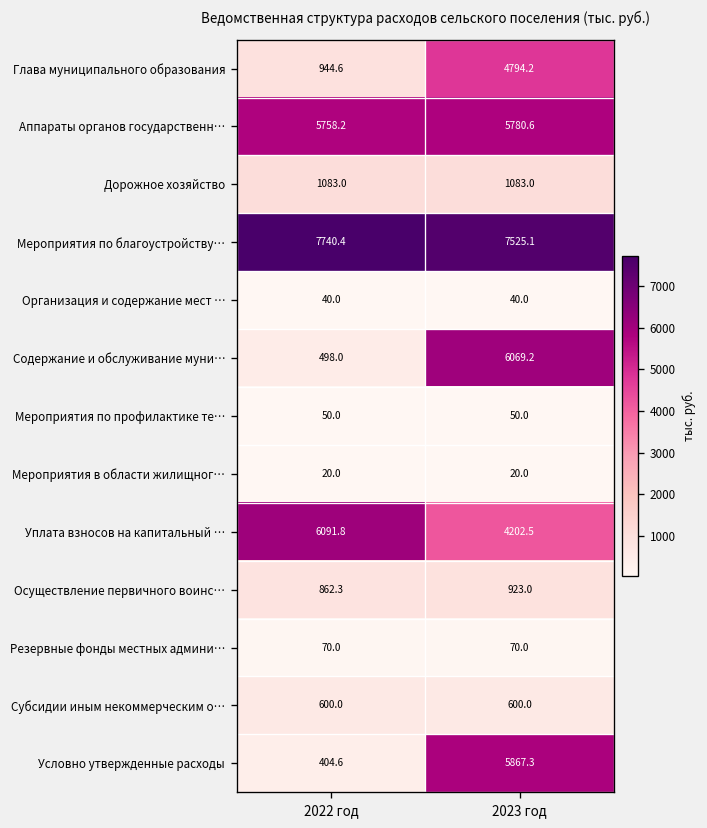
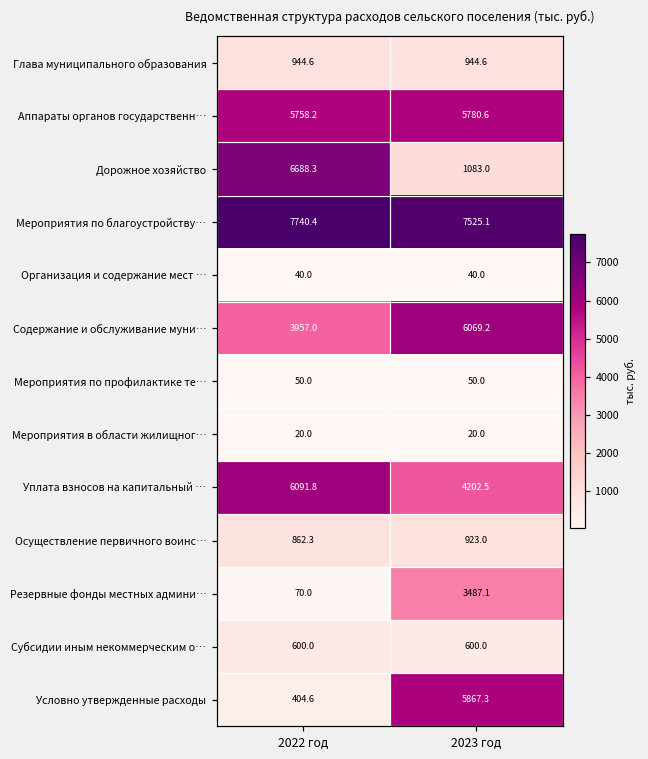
  {
    "Глава муниципального образования": {
      "2022 год": 944.6,
-     "2023 год": 4794.2
+     "2023 год": 944.6
    },
    "Аппараты органов государственн…": {
      "2022 год": 5758.2,
      "2023 год": 5780.6
    },
    "Дорожное хозяйство": {
-     "2022 год": 1083.0,
+     "2022 год": 6688.3,
      "2023 год": 1083.0
    },
    "Мероприятия по благоустройству…": {
      "2022 год": 7740.4,
      "2023 год": 7525.1
    },
    "Организация и содержание мест …": {
      "2022 год": 40.0,
      "2023 год": 40.0
    },
    "Содержание и обслуживание муни…": {
-     "2022 год": 498.0,
+     "2022 год": 3957.0,
      "2023 год": 6069.2
    },
    "Мероприятия по профилактике те…": {
      "2022 год": 50.0,
      "2023 год": 50.0
    },
    "Мероприятия в области жилищног…": {
      "2022 год": 20.0,
      "2023 год": 20.0
    },
    "Уплата взносов на капитальный …": {
      "2022 год": 6091.8,
      "2023 год": 4202.5
    },
    "Осуществление первичного воинс…": {
      "2022 год": 862.3,
      "2023 год": 923.0
    },
    "Резервные фонды местных админи…": {
      "2022 год": 70.0,
-     "2023 год": 70.0
+     "2023 год": 3487.1
    },
    "Субсидии иным некоммерческим о…": {
      "2022 год": 600.0,
      "2023 год": 600.0
    },
    "Условно утвержденные расходы": {
      "2022 год": 404.6,
      "2023 год": 5867.3
    }
  }
